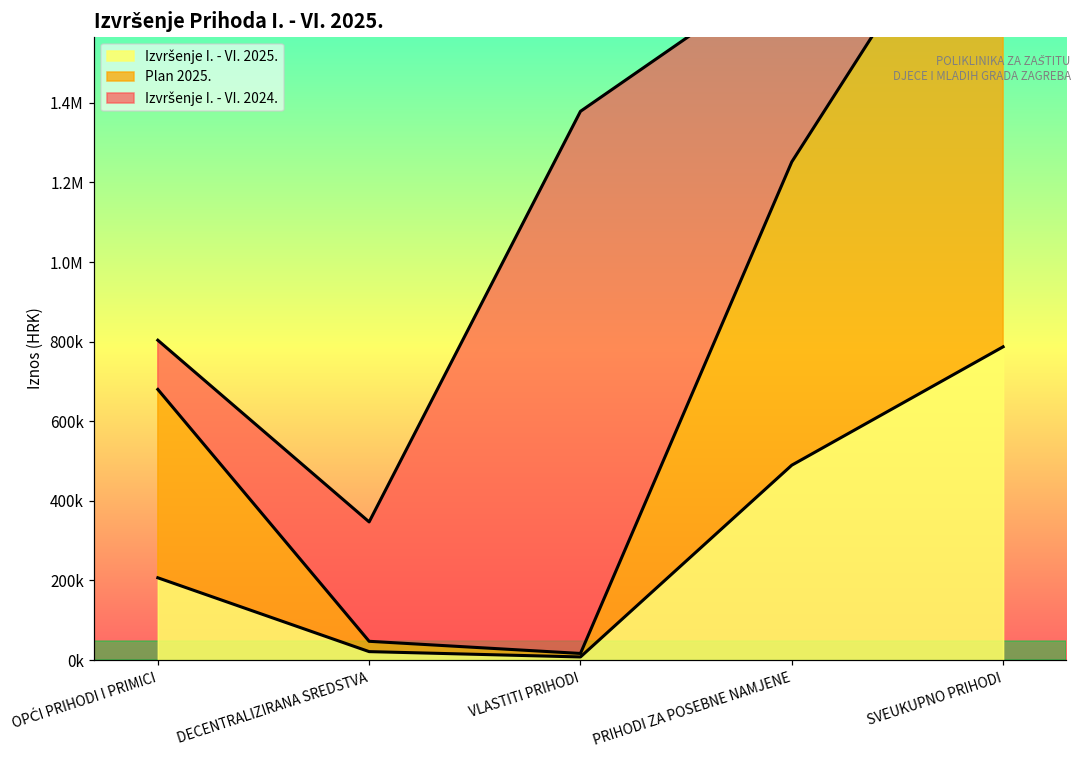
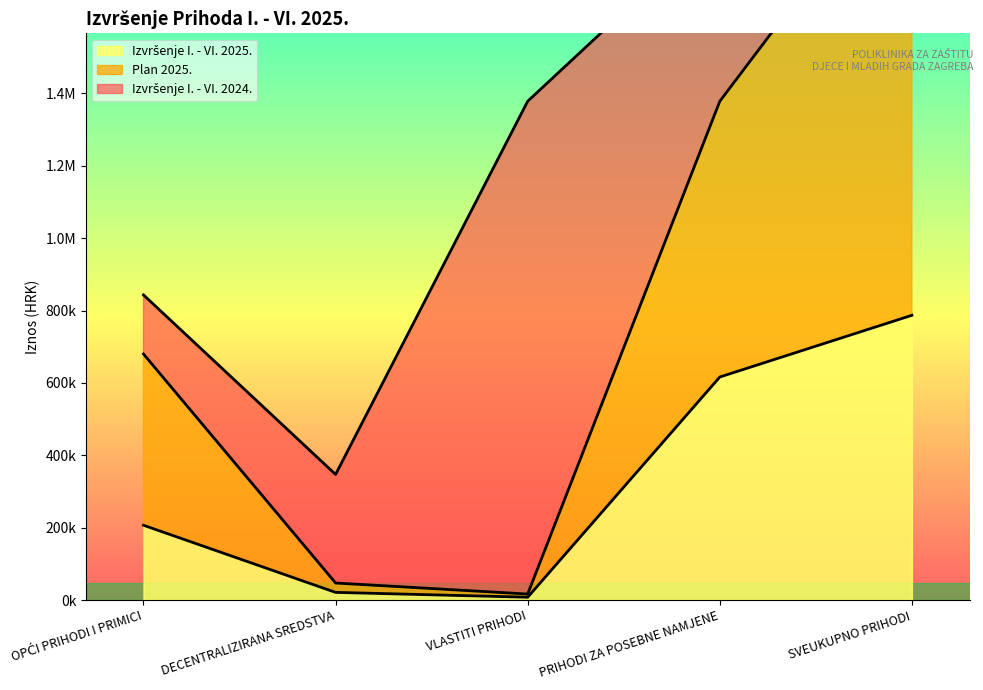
  {
    "Izvršenje I. - VI. 2025.": {
      "OPĆI PRIHODI I PRIMICI": 210000,
-     "PRIHODI ZA POSEBNE NAMJENE": 490000,
+     "PRIHODI ZA POSEBNE NAMJENE": 620000,
      "SVEUKUPNO PRIHODI": 790000
    },
    "Plan 2025.": {
      "OPĆI PRIHODI I PRIMICI": 470000,
      "DECENTRALIZIRANA SREDSTVA": 30000,
      "PRIHODI ZA POSEBNE NAMJENE": 760000
    },
    "Izvršenje I. - VI. 2024.": {
-     "OPĆI PRIHODI I PRIMICI": 120000,
+     "OPĆI PRIHODI I PRIMICI": 160000,
      "DECENTRALIZIRANA SREDSTVA": 300000,
      "VLASTITI PRIHODI": 1360000
    }
  }
